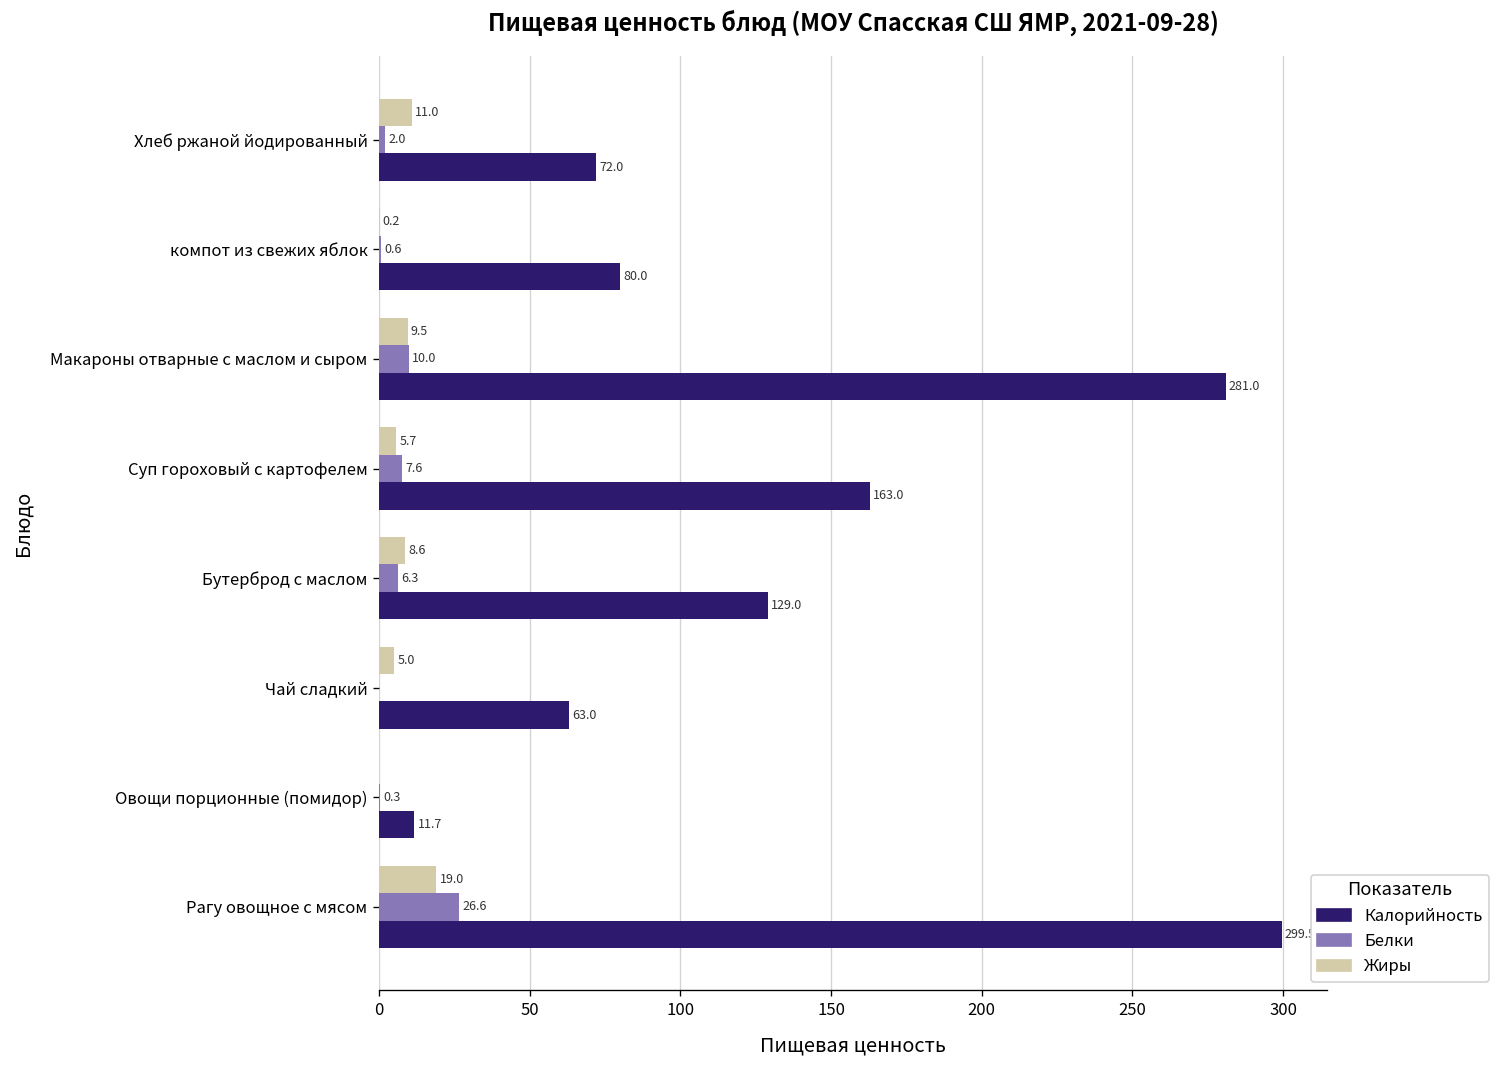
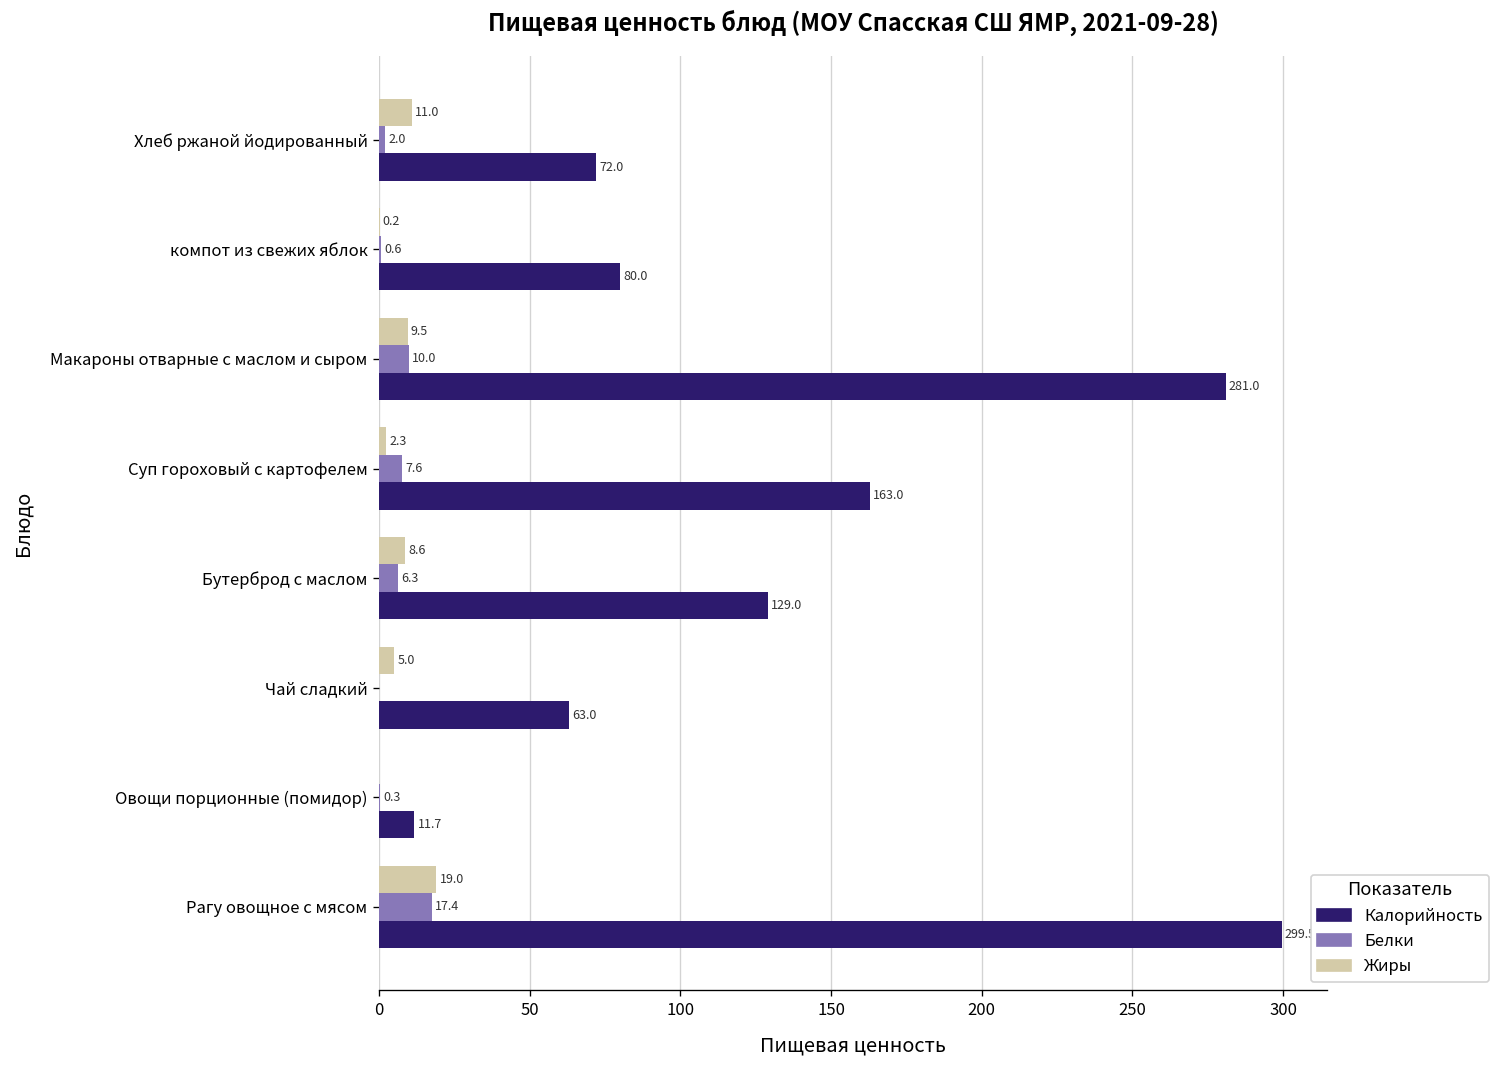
  {
    "Калорийность": {
      "Хлеб ржаной йодированный": 72.0,
      "компот из свежих яблок": 80.0,
      "Макароны отварные с маслом и сыром": 281.0,
      "Суп гороховый с картофелем": 163.0,
      "Бутерброд с маслом": 129.0,
      "Чай сладкий": 63.0,
      "Овощи порционные (помидор)": 11.7
    },
    "Белки": {
      "Хлеб ржаной йодированный": 2.0,
      "компот из свежих яблок": 0.6,
      "Макароны отварные с маслом и сыром": 10.0,
      "Суп гороховый с картофелем": 7.6,
      "Бутерброд с маслом": 6.3,
      "Овощи порционные (помидор)": 0.3,
-     "Рагу овощное с мясом": 26.6
+     "Рагу овощное с мясом": 17.4
    },
    "Жиры": {
      "Хлеб ржаной йодированный": 11.0,
      "компот из свежих яблок": 0.2,
      "Макароны отварные с маслом и сыром": 9.5,
-     "Суп гороховый с картофелем": 5.7,
+     "Суп гороховый с картофелем": 2.3,
      "Бутерброд с маслом": 8.6,
      "Чай сладкий": 5.0,
      "Рагу овощное с мясом": 19.0
    }
  }
